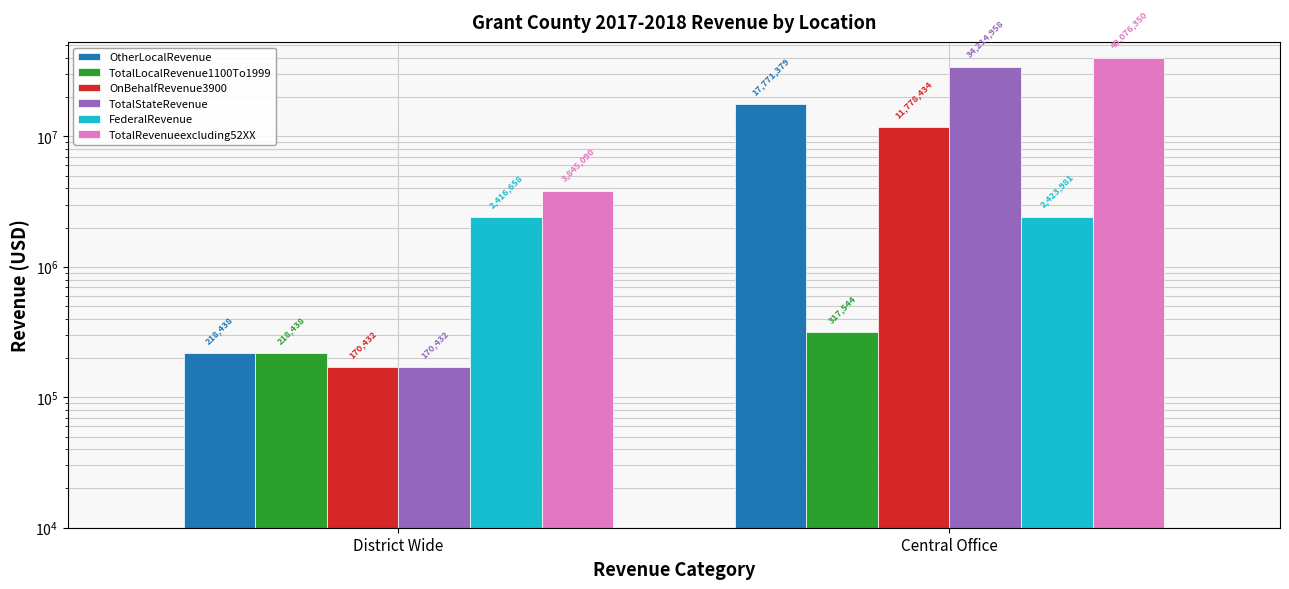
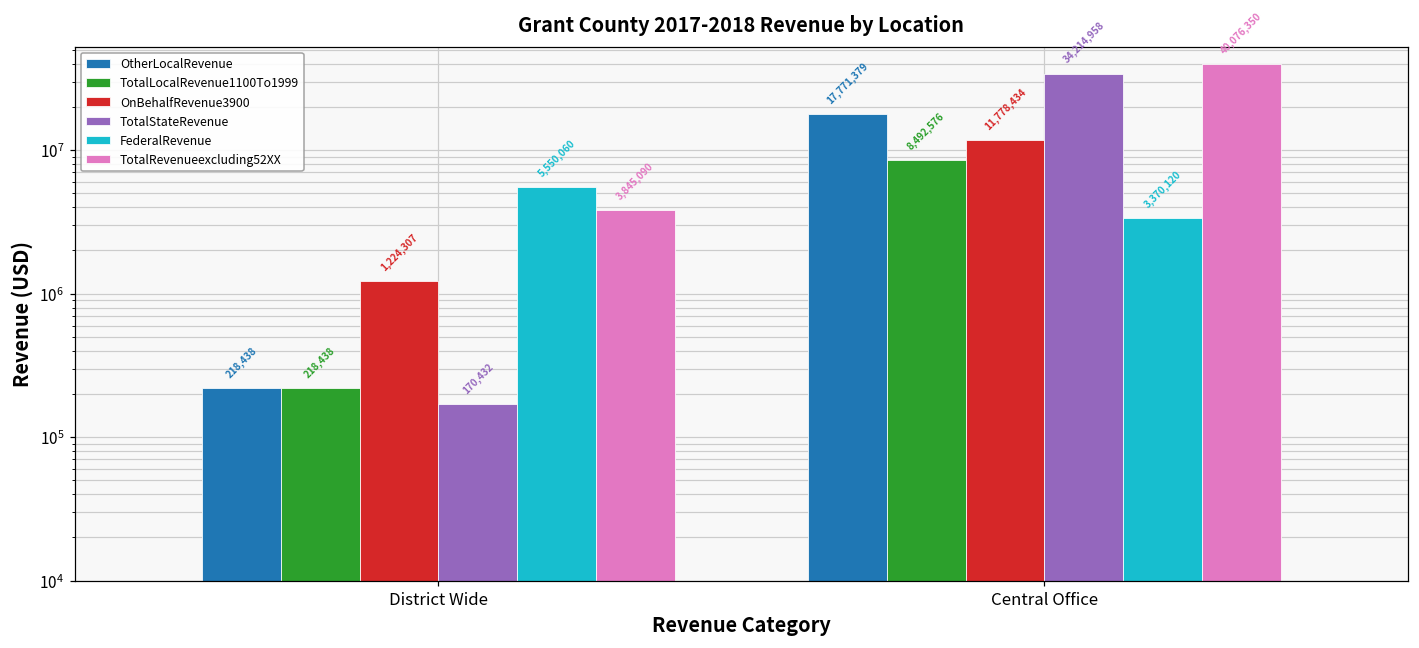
  {
    "OtherLocalRevenue": {
      "District Wide": "218,438",
      "Central Office": "17,771,379"
    },
    "TotalLocalRevenue1100To1999": {
      "District Wide": "218,438",
-     "Central Office": "317,544"
+     "Central Office": "8,492,576"
    },
    "OnBehalfRevenue3900": {
-     "District Wide": "170,432",
+     "District Wide": "1,224,307",
      "Central Office": "11,778,434"
    },
    "TotalStateRevenue": {
      "District Wide": "170,432",
      "Central Office": "34,214,958"
    },
    "FederalRevenue": {
-     "District Wide": "2,416,658",
-     "Central Office": "2,423,981"
+     "District Wide": "5,550,060",
+     "Central Office": "3,370,120"
    },
    "TotalRevenueexcluding52XX": {
      "District Wide": "3,845,090",
      "Central Office": "40,076,350"
    }
  }
